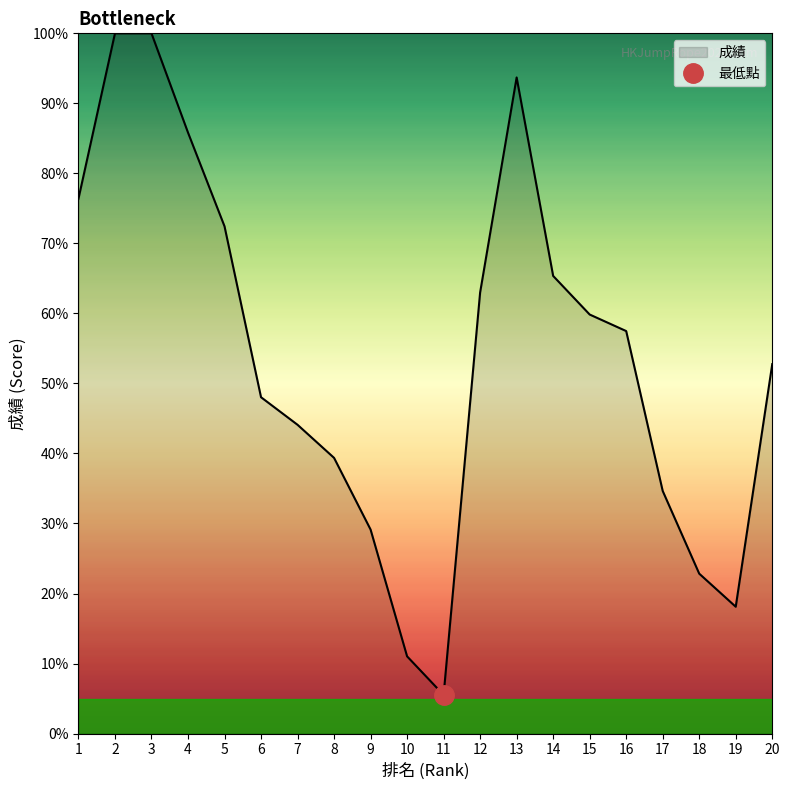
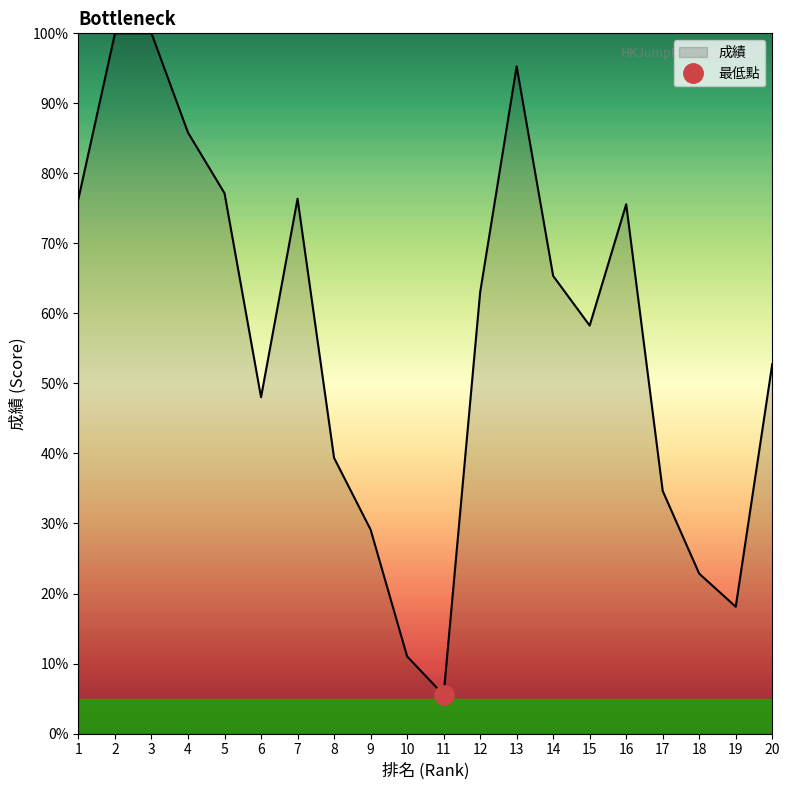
  {
    "成績": {
      "1": "76%",
      "2": "100%",
      "3": "100%",
      "4": "86%",
-     "5": "72%",
+     "5": "77%",
      "6": "48%",
-     "7": "44%",
+     "7": "76%",
      "8": "39%",
      "9": "29%",
      "10": "11%",
      "12": "63%",
-     "13": "94%",
+     "13": "95%",
      "14": "65%",
-     "15": "60%",
-     "16": "57%",
+     "15": "58%",
+     "16": "76%",
      "17": "35%",
      "18": "23%",
      "19": "18%",
      "20": "53%"
    }
  }
